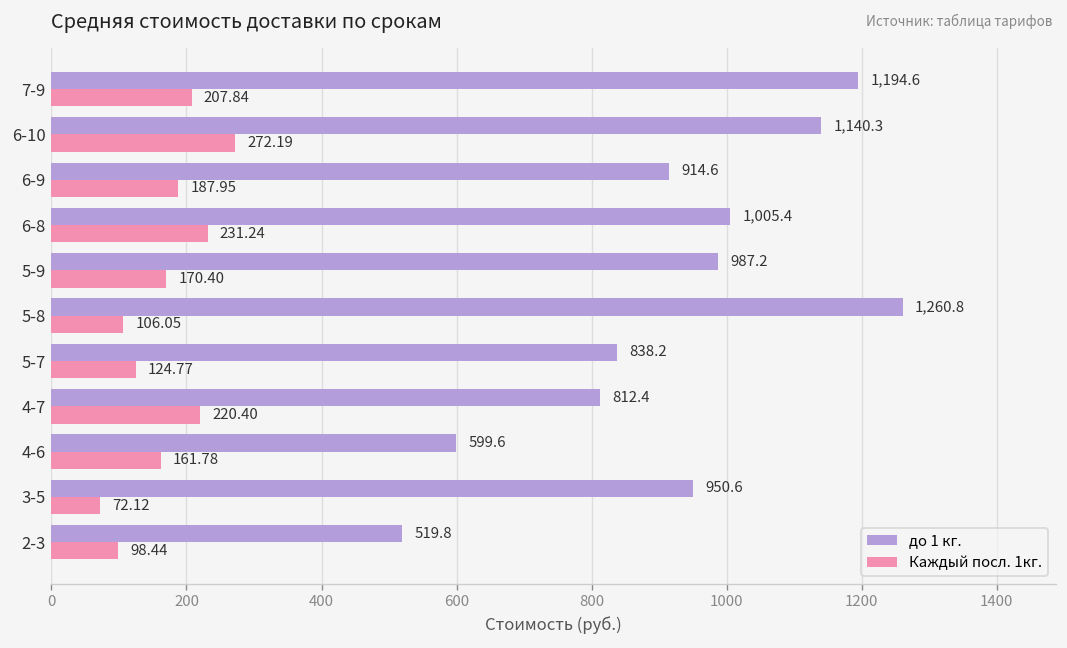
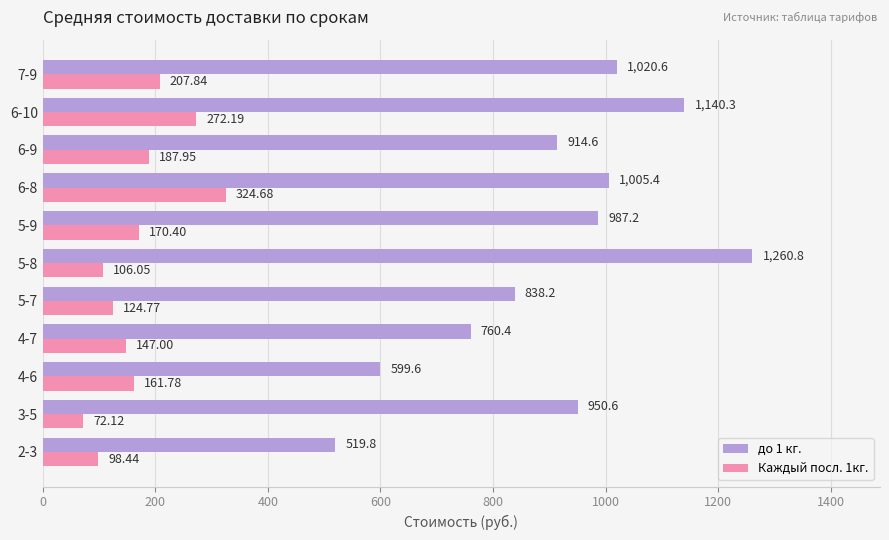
  {
    "до 1 кг.": {
-     "7-9": "1,194.6",
+     "7-9": "1,020.6",
      "6-10": "1,140.3",
      "6-9": "914.6",
      "6-8": "1,005.4",
      "5-9": "987.2",
      "5-8": "1,260.8",
      "5-7": "838.2",
-     "4-7": "812.4",
+     "4-7": "760.4",
      "4-6": "599.6",
      "3-5": "950.6",
      "2-3": "519.8"
    },
    "Каждый посл. 1кг.": {
      "7-9": "207.84",
      "6-10": "272.19",
      "6-9": "187.95",
-     "6-8": "231.24",
+     "6-8": "324.68",
      "5-9": "170.40",
      "5-8": "106.05",
      "5-7": "124.77",
-     "4-7": "220.40",
+     "4-7": "147.00",
      "4-6": "161.78",
      "3-5": "72.12",
      "2-3": "98.44"
    }
  }
